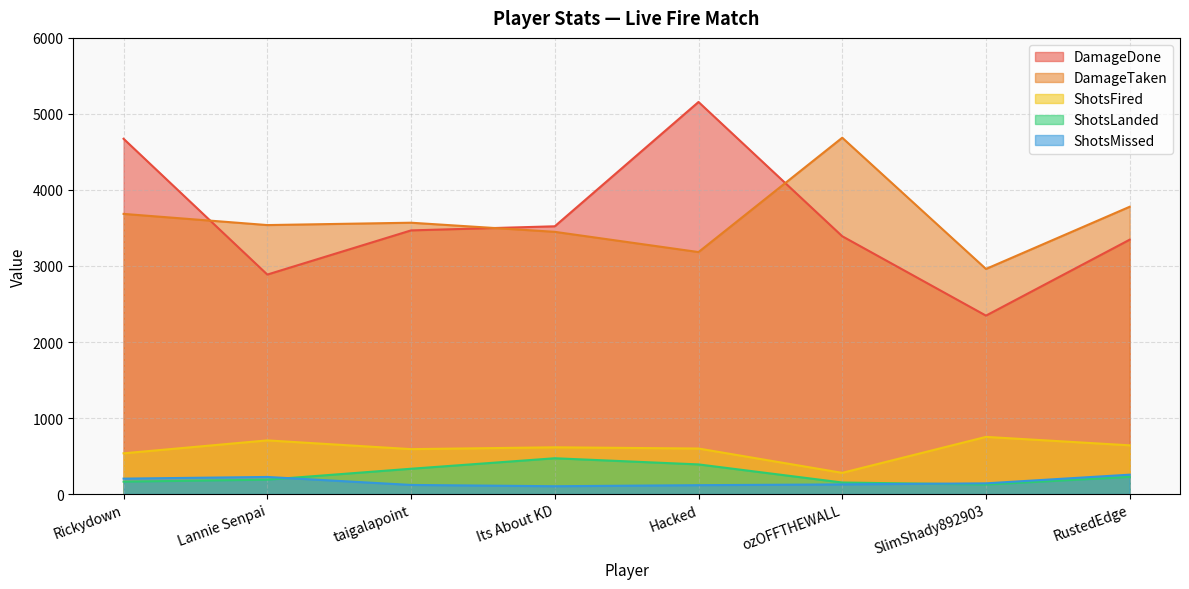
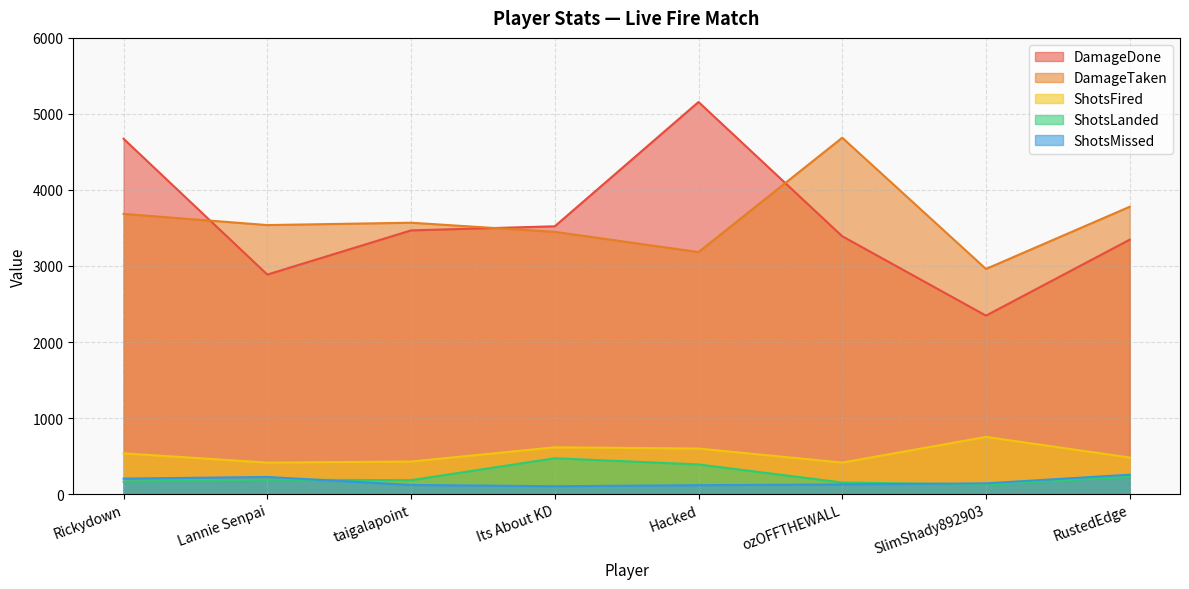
  {
    "ShotsFired": {
      "Rickydown": 500,
-     "Lannie Senpai": 700,
-     "taigalapoint": 600,
+     "Lannie Senpai": 400,
+     "taigalapoint": 400,
      "Its About KD": 600,
      "Hacked": 600,
-     "ozOFFTHEWALL": 300,
+     "ozOFFTHEWALL": 400,
      "SlimShady892903": 800,
-     "RustedEdge": 600
+     "RustedEdge": 500
    },
    "ShotsLanded": {
      "Rickydown": 200,
      "Lannie Senpai": 200,
-     "taigalapoint": 300,
+     "taigalapoint": 200,
      "Its About KD": 500,
      "Hacked": 400
    },
    "ShotsMissed": {
      "Rickydown": 200,
      "Lannie Senpai": 200,
      "taigalapoint": 100,
      "Its About KD": 100,
      "Hacked": 100
    }
  }
